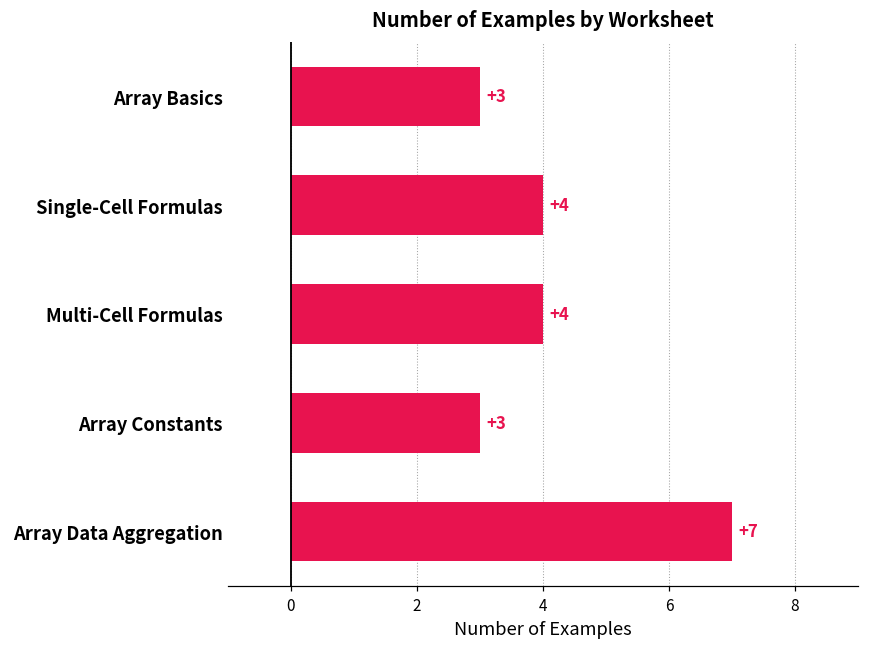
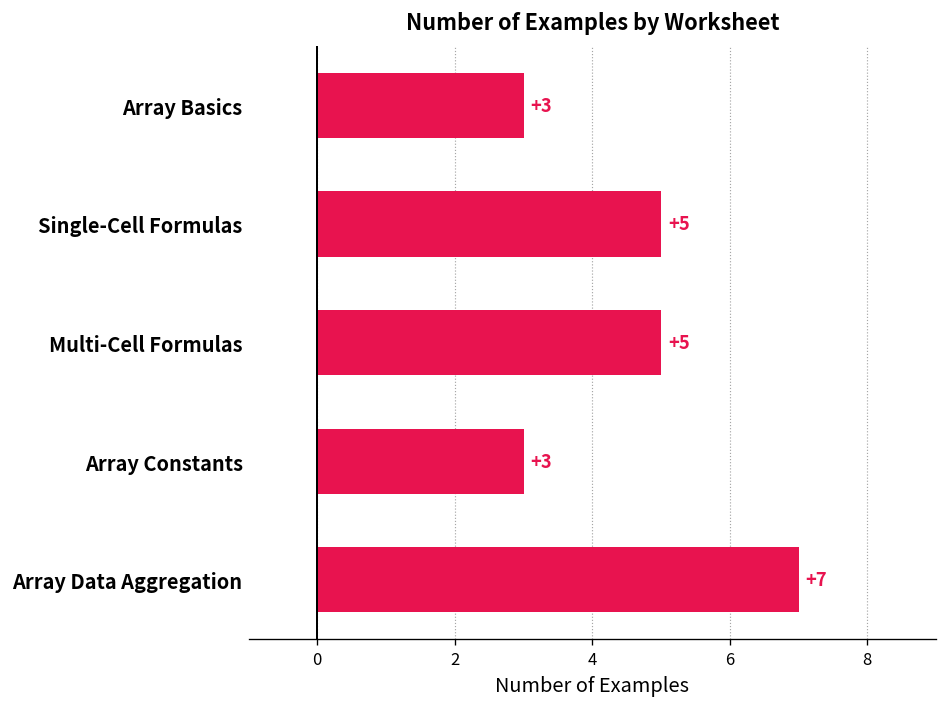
  {
    "Array Basics": "+3",
-   "Single-Cell Formulas": "+4",
-   "Multi-Cell Formulas": "+4",
+   "Single-Cell Formulas": "+5",
+   "Multi-Cell Formulas": "+5",
    "Array Constants": "+3",
    "Array Data Aggregation": "+7"
  }
